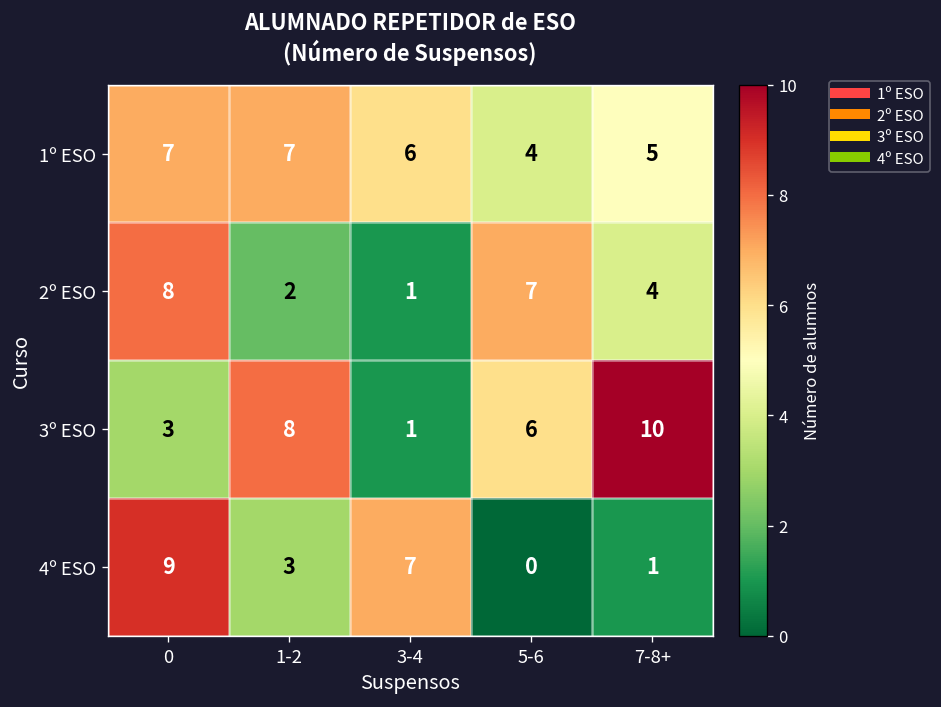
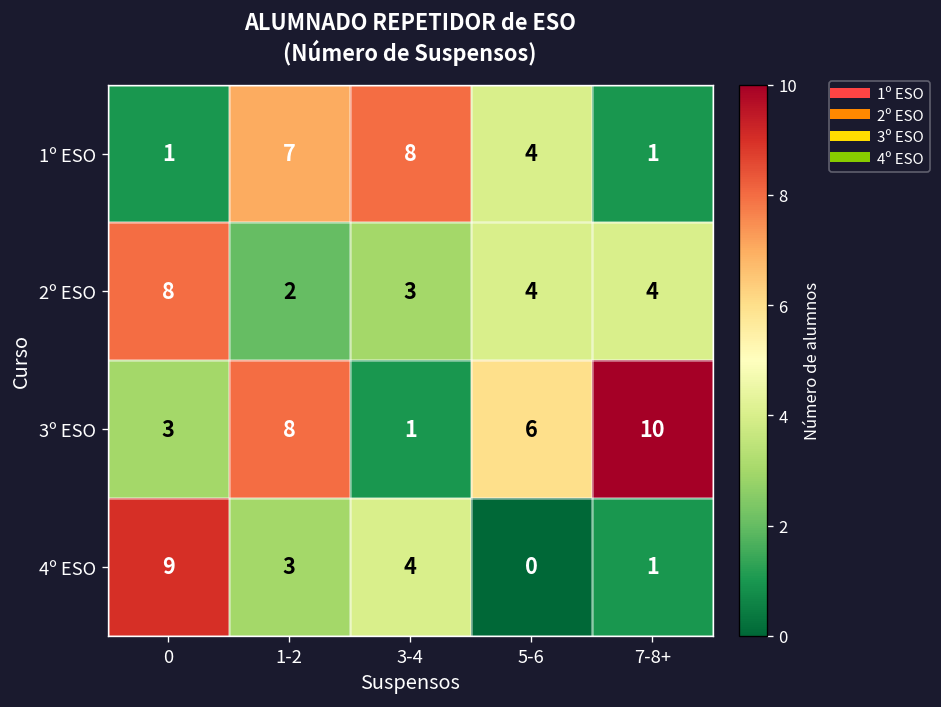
  {
    "1º ESO": {
-     "0": 7,
+     "0": 1,
      "1-2": 7,
-     "3-4": 6,
+     "3-4": 8,
      "5-6": 4,
-     "7-8+": 5
+     "7-8+": 1
    },
    "2º ESO": {
      "0": 8,
      "1-2": 2,
-     "3-4": 1,
-     "5-6": 7,
+     "3-4": 3,
+     "5-6": 4,
      "7-8+": 4
    },
    "3º ESO": {
      "0": 3,
      "1-2": 8,
      "3-4": 1,
      "5-6": 6,
      "7-8+": 10
    },
    "4º ESO": {
      "0": 9,
      "1-2": 3,
-     "3-4": 7,
+     "3-4": 4,
      "5-6": 0,
      "7-8+": 1
    }
  }
